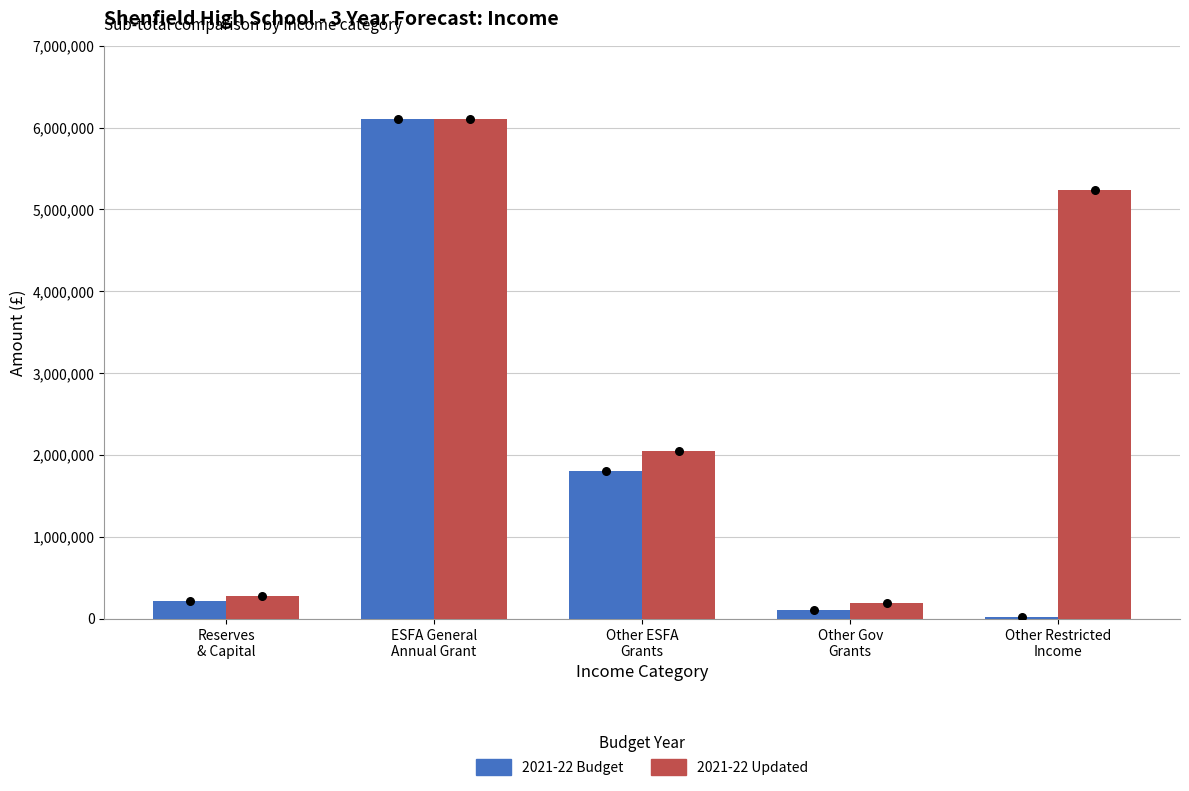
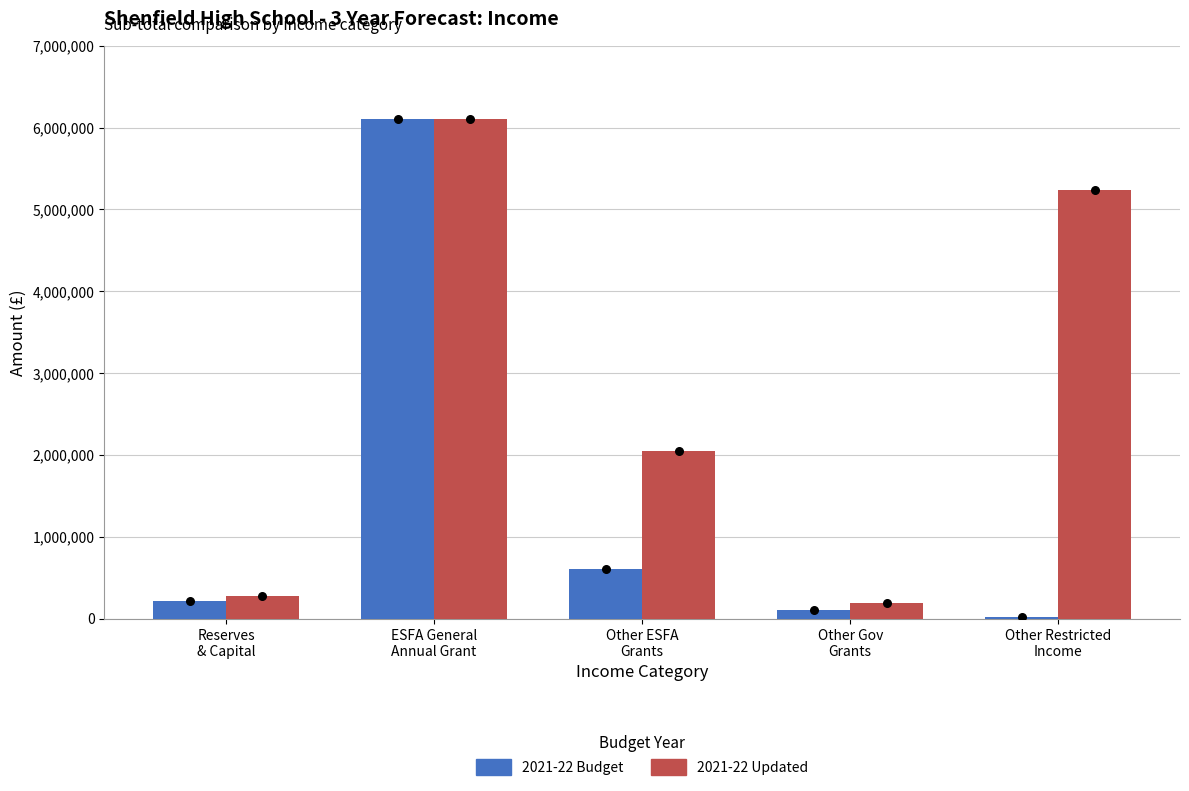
  {
    "2021-22 Budget": {
      "Reserves & Capital": "200,000",
      "ESFA General Annual Grant": "6,100,000",
-     "Other ESFA Grants": "1,800,000",
+     "Other ESFA Grants": "600,000",
      "Other Gov Grants": "100,000"
    },
    "2021-22 Updated": {
      "Reserves & Capital": "300,000",
      "ESFA General Annual Grant": "6,100,000",
      "Other ESFA Grants": "2,000,000",
      "Other Gov Grants": "200,000",
      "Other Restricted Income": "5,200,000"
    }
  }
